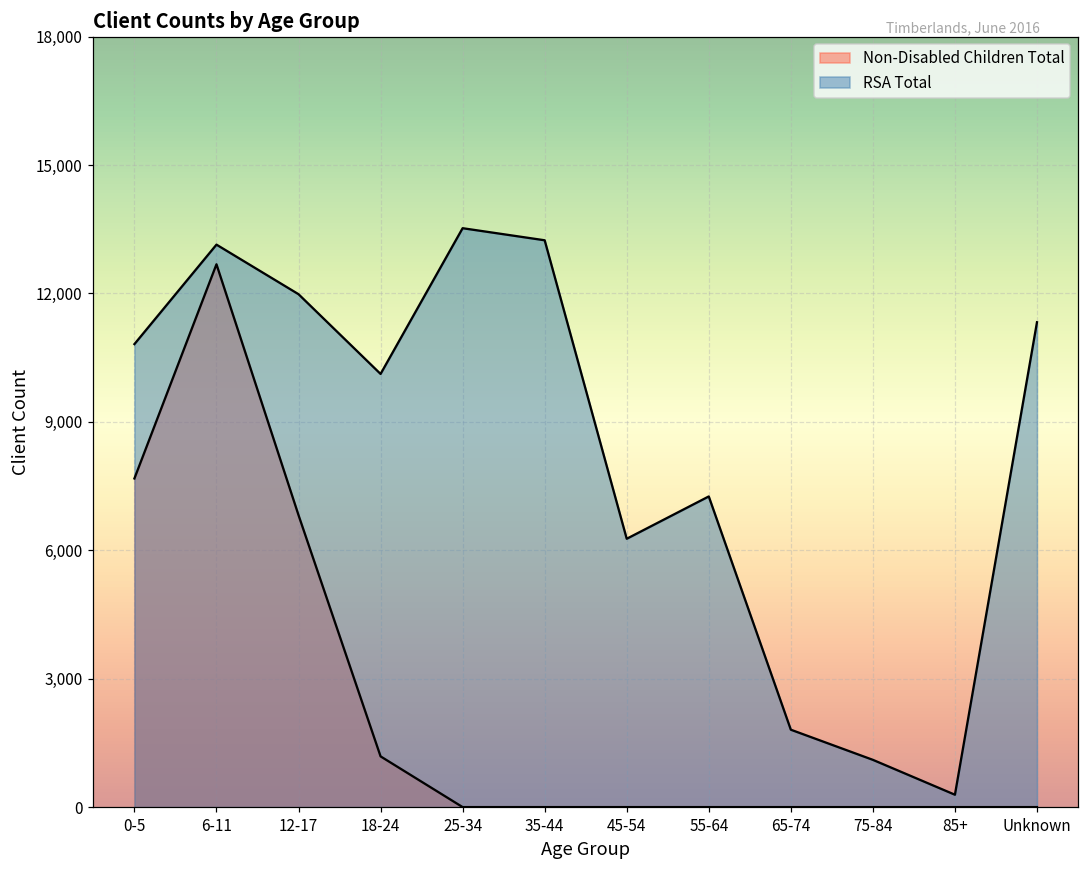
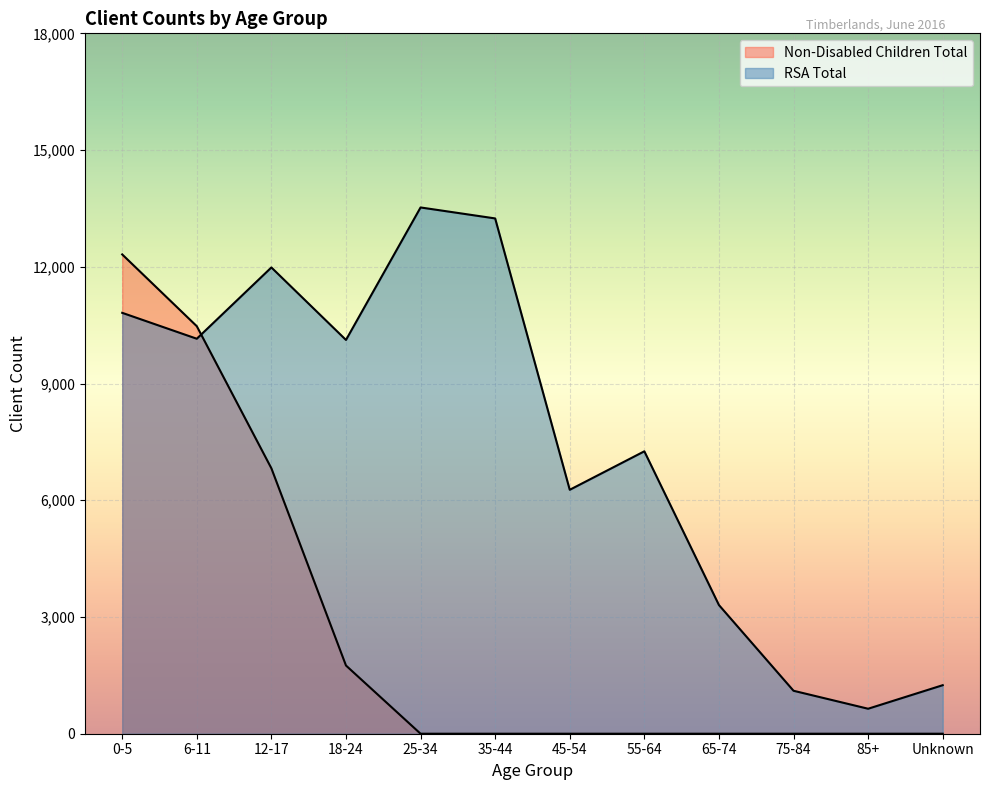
  {
    "Non-Disabled Children Total": {
-     "0-5": "7,700",
-     "6-11": "12,700",
+     "0-5": "12,300",
+     "6-11": "10,500",
      "12-17": "6,800",
-     "18-24": "1,200",
+     "18-24": "1,800",
      "25-34": "0",
      "35-44": "0",
      "45-54": "0",
      "55-64": "0",
      "65-74": "0",
      "75-84": "0",
      "85+": "0",
      "Unknown": "0"
    },
    "RSA Total": {
      "0-5": "10,800",
-     "6-11": "13,100",
+     "6-11": "10,200",
      "12-17": "12,000",
      "18-24": "10,100",
      "25-34": "13,500",
      "35-44": "13,200",
      "45-54": "6,300",
      "55-64": "7,300",
-     "65-74": "1,800",
+     "65-74": "3,300",
      "75-84": "1,100",
-     "85+": "300",
-     "Unknown": "11,300"
+     "85+": "600",
+     "Unknown": "1,200"
    }
  }
